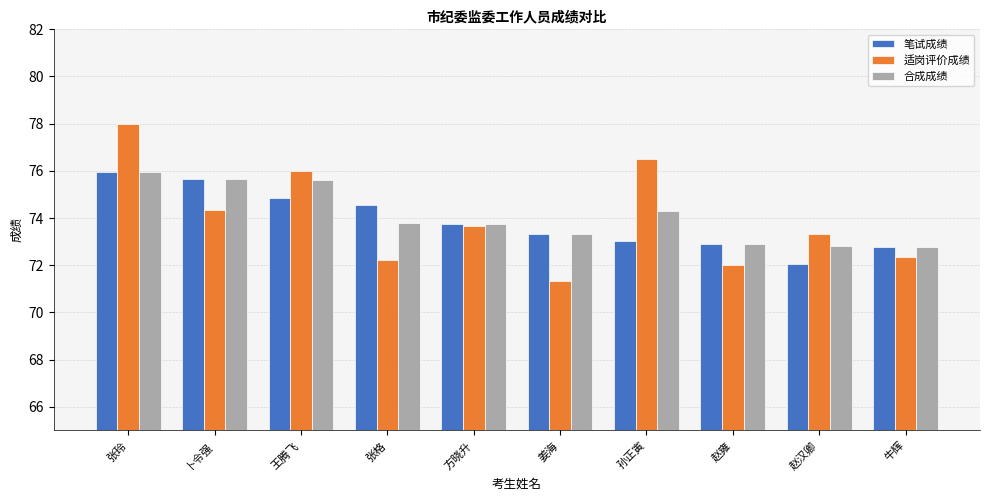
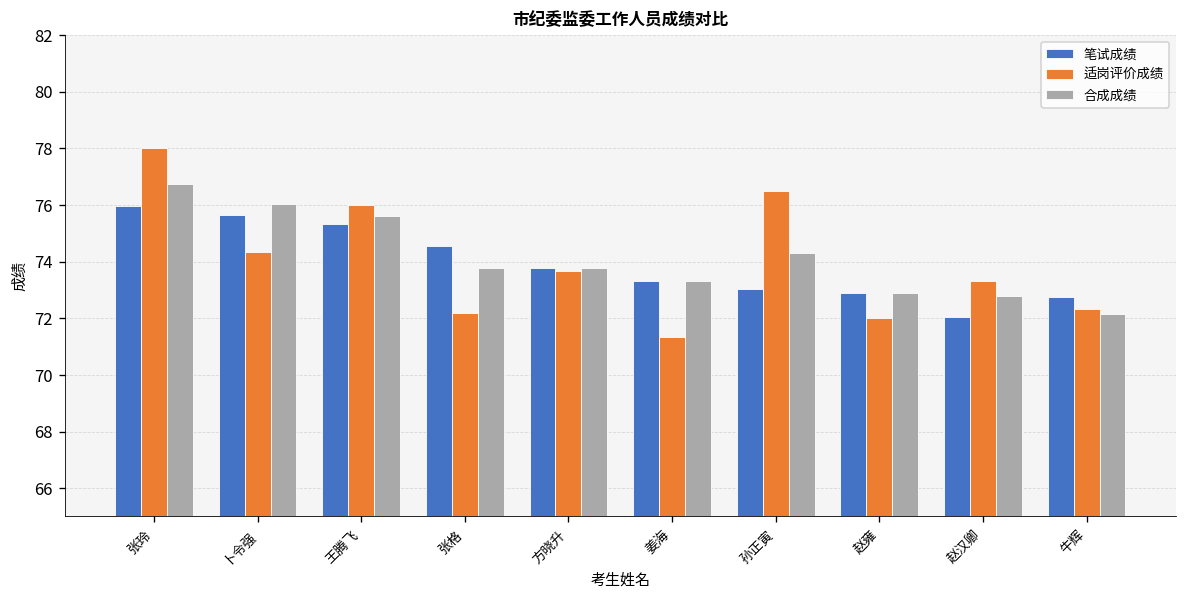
  {
    "笔试成绩": {
      "张玲": 76.0,
      "卜令强": 75.6,
-     "王腾飞": 74.8,
+     "王腾飞": 75.3,
      "张格": 74.6,
      "方晓升": 73.8,
      "姜海": 73.3,
      "孙正寅": 73.0,
      "赵雍": 72.9,
      "赵汉卿": 72.0,
      "牛辉": 72.8
    },
    "适岗评价成绩": {
      "张玲": 78.0,
      "卜令强": 74.3,
      "王腾飞": 76.0,
      "张格": 72.2,
      "方晓升": 73.7,
      "姜海": 71.3,
      "孙正寅": 76.5,
      "赵雍": 72.0,
      "赵汉卿": 73.3,
      "牛辉": 72.3
    },
    "合成成绩": {
-     "张玲": 76.0,
-     "卜令强": 75.6,
+     "张玲": 76.8,
+     "卜令强": 76.0,
      "王腾飞": 75.6,
      "张格": 73.8,
      "方晓升": 73.8,
      "姜海": 73.3,
      "孙正寅": 74.3,
      "赵雍": 72.9,
      "赵汉卿": 72.8,
-     "牛辉": 72.8
+     "牛辉": 72.2
    }
  }
